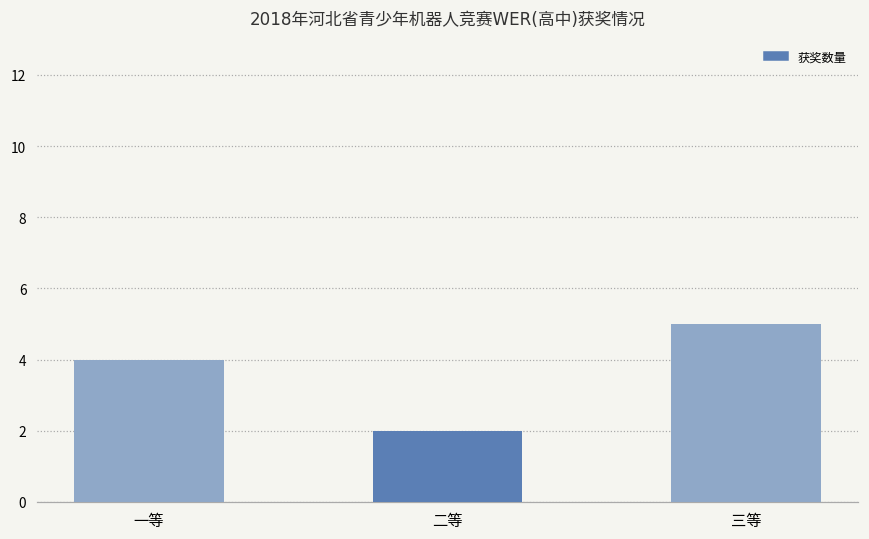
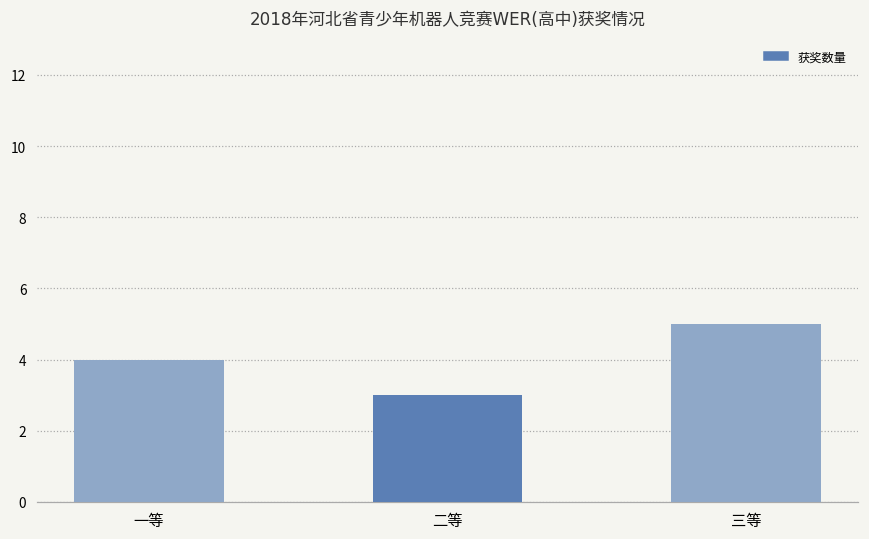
  {
    "一等": 4,
-   "二等": 2,
+   "二等": 3,
    "三等": 5
  }
